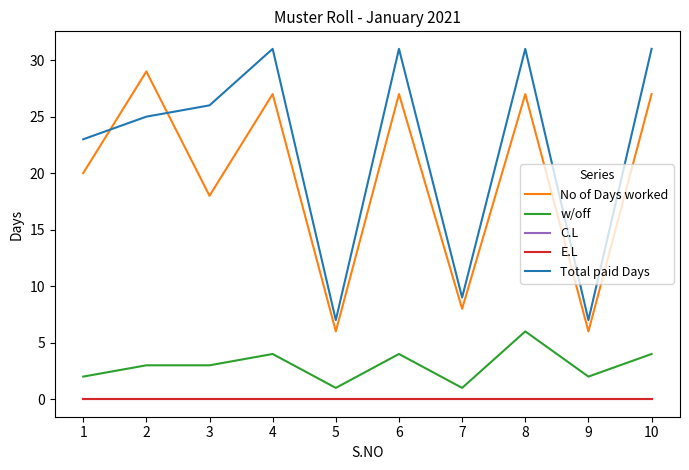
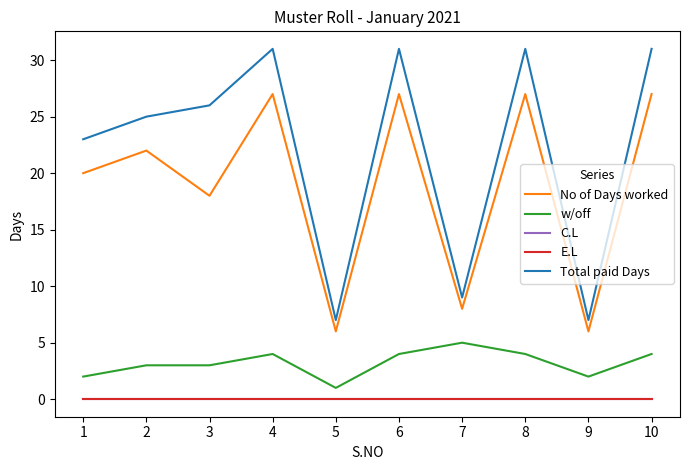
  {
    "No of Days worked": {
      "1": 20,
-     "2": 29,
+     "2": 22,
      "3": 18,
      "4": 27,
      "5": 6,
      "6": 27,
      "7": 8,
      "8": 27,
      "9": 6,
      "10": 27
    },
    "w/off": {
      "1": 2,
      "2": 3,
      "3": 3,
      "4": 4,
      "5": 1,
      "6": 4,
-     "7": 1,
-     "8": 6,
+     "7": 5,
+     "8": 4,
      "9": 2,
      "10": 4
    },
    "E.L": {
      "1": 0,
      "2": 0,
      "3": 0,
      "4": 0,
      "5": 0,
      "6": 0,
      "7": 0,
      "8": 0,
      "9": 0,
      "10": 0
    },
    "Total paid Days": {
      "1": 23,
      "2": 25,
      "3": 26,
      "4": 31,
      "5": 7,
      "6": 31,
      "7": 9,
      "8": 31,
      "9": 7,
      "10": 31
    }
  }
